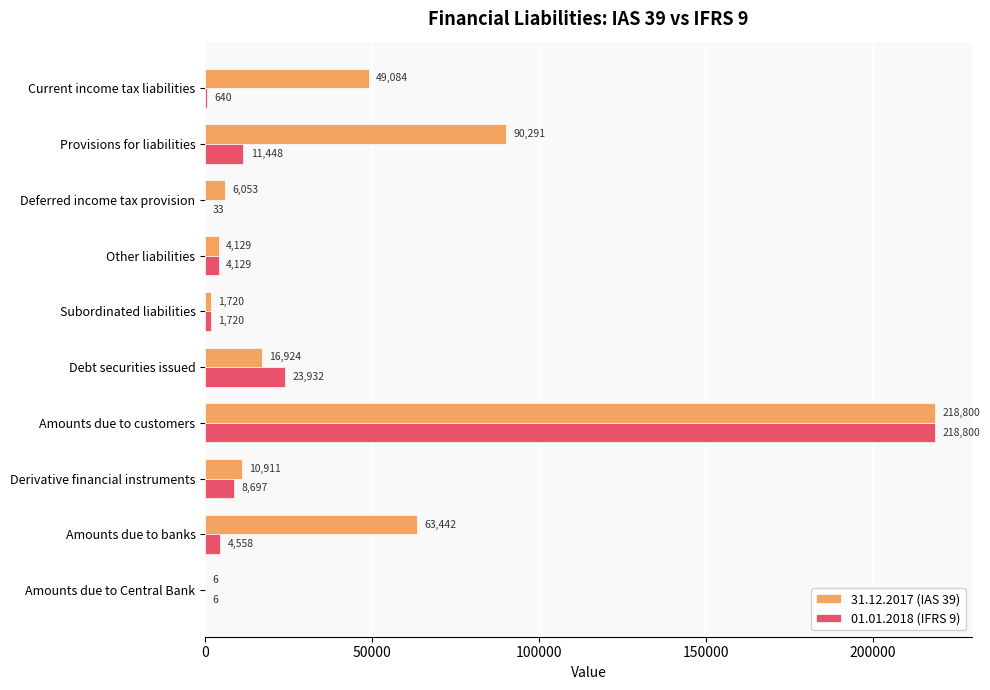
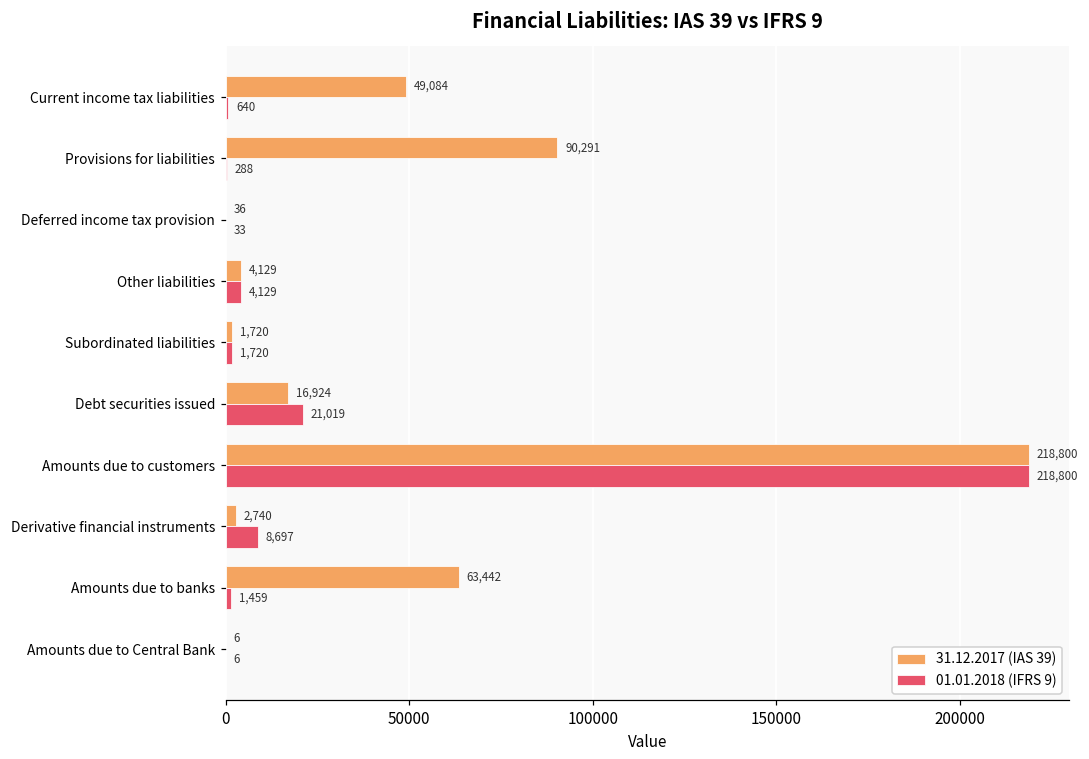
  {
    "31.12.2017 (IAS 39)": {
      "Current income tax liabilities": "49,084",
      "Provisions for liabilities": "90,291",
-     "Deferred income tax provision": "6,053",
+     "Deferred income tax provision": "36",
      "Other liabilities": "4,129",
      "Subordinated liabilities": "1,720",
      "Debt securities issued": "16,924",
      "Amounts due to customers": "218,800",
-     "Derivative financial instruments": "10,911",
+     "Derivative financial instruments": "2,740",
      "Amounts due to banks": "63,442",
      "Amounts due to Central Bank": "6"
    },
    "01.01.2018 (IFRS 9)": {
      "Current income tax liabilities": "640",
-     "Provisions for liabilities": "11,448",
+     "Provisions for liabilities": "288",
      "Deferred income tax provision": "33",
      "Other liabilities": "4,129",
      "Subordinated liabilities": "1,720",
-     "Debt securities issued": "23,932",
+     "Debt securities issued": "21,019",
      "Amounts due to customers": "218,800",
      "Derivative financial instruments": "8,697",
-     "Amounts due to banks": "4,558",
+     "Amounts due to banks": "1,459",
      "Amounts due to Central Bank": "6"
    }
  }
